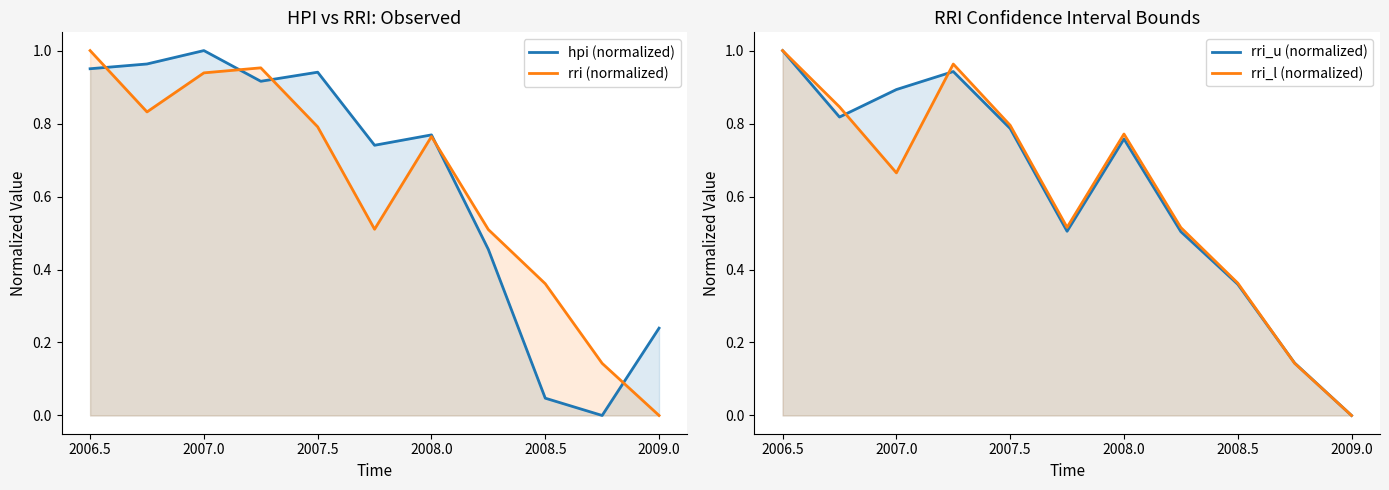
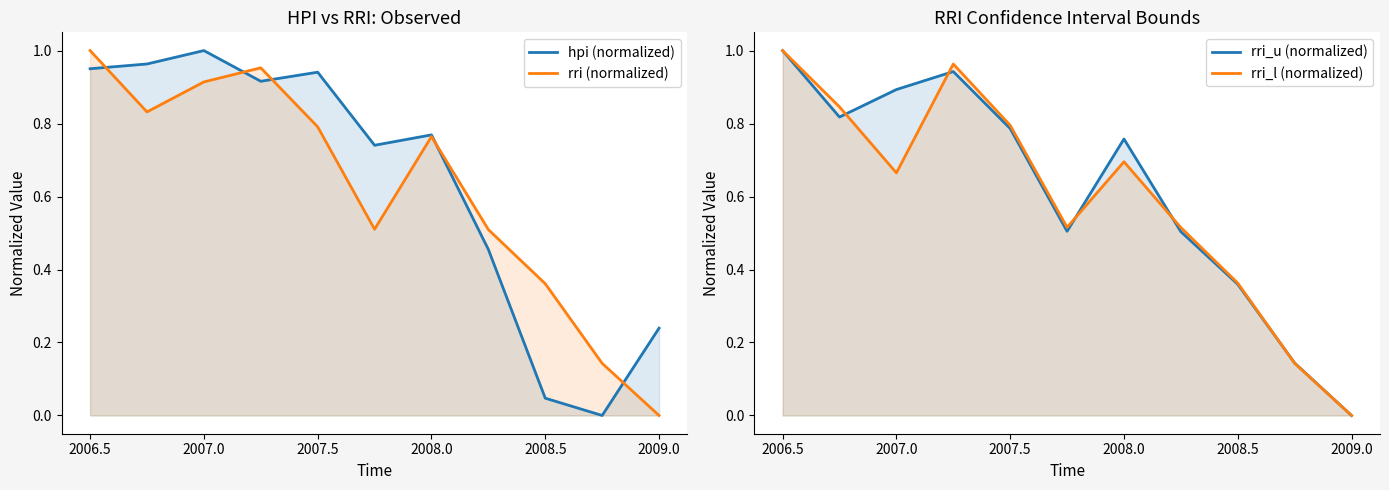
  {
    "HPI vs RRI: Observed": {
      "hpi (normalized)": {
        "2006.5": 0.95,
        "2007.0": 1.00,
        "2007.5": 0.94,
        "2008.5": 0.05,
        "2009.0": 0.24
      },
      "rri (normalized)": {
        "2006.5": 1.00,
-       "2007.0": 0.94,
+       "2007.0": 0.91,
        "2007.5": 0.79,
        "2008.5": 0.36,
        "2009.0": 0.00
      }
    },
    "RRI Confidence Interval Bounds": {
      "rri_u (normalized)": {
        "2007.0": 0.89,
        "2007.5": 0.79,
        "2008.0": 0.76
      },
      "rri_l (normalized)": {
        "2007.0": 0.66,
        "2007.5": 0.80,
-       "2008.0": 0.77
+       "2008.0": 0.70
      }
    }
  }
